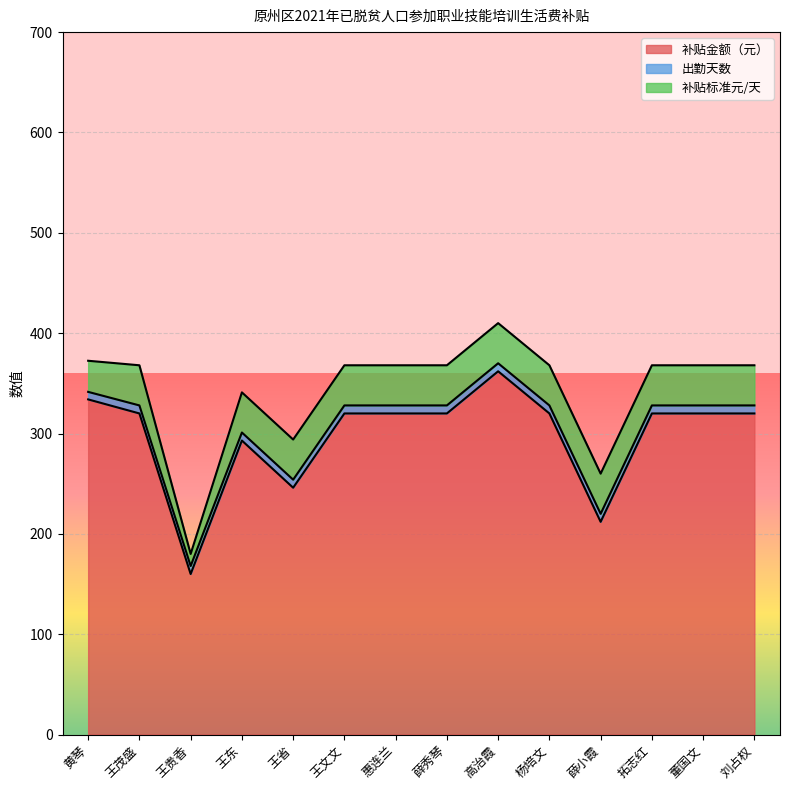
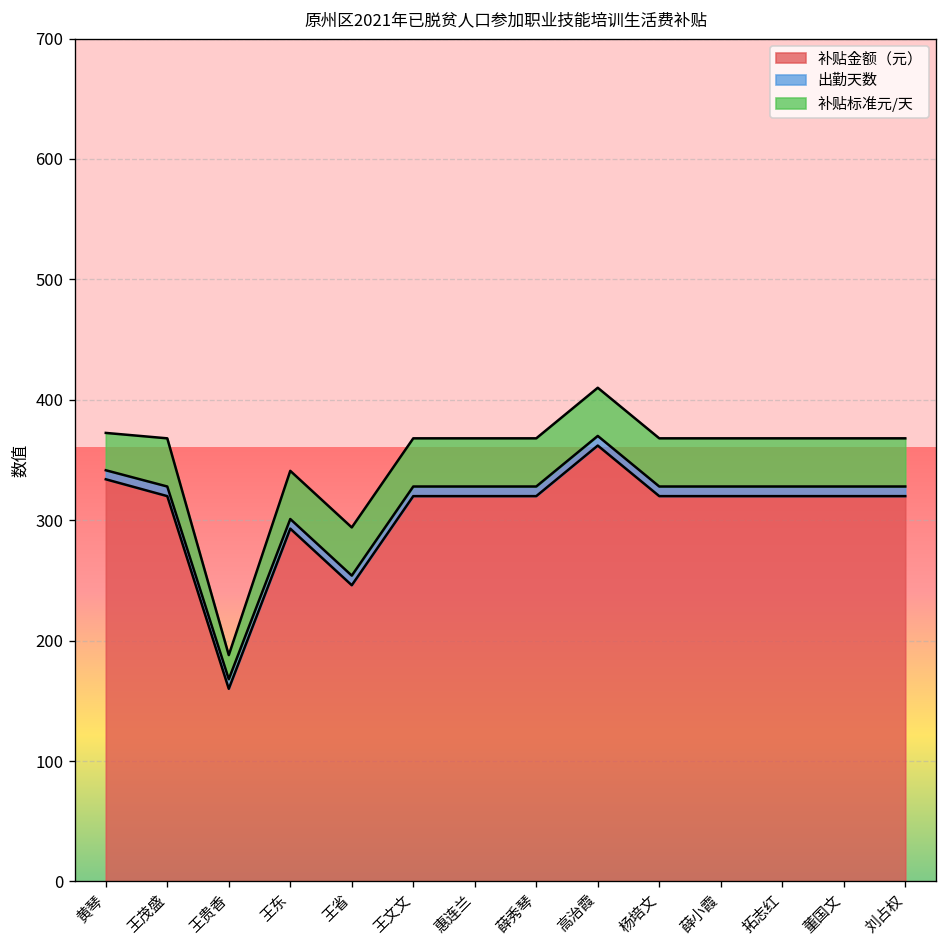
  {
    "补贴金额（元）": {
      "黄琴": 334,
      "王茂盛": 320,
      "王贵香": 160,
      "王东": 293,
      "王省": 246,
      "王文文": 320,
      "惠连兰": 320,
      "薛秀琴": 320,
      "高治霞": 362,
      "杨培文": 320,
-     "薛小霞": 212,
+     "薛小霞": 320,
      "拓志红": 320,
      "董国文": 320,
      "刘占权": 320
    },
    "出勤天数": {
      "黄琴": 8,
      "王茂盛": 8,
      "王贵香": 8,
      "王东": 8,
      "王省": 8,
      "王文文": 8,
      "惠连兰": 8,
      "薛秀琴": 8,
      "高治霞": 8,
      "杨培文": 8,
      "薛小霞": 8,
      "拓志红": 8,
      "董国文": 8,
      "刘占权": 8
    },
    "补贴标准元/天": {
      "黄琴": 31,
      "王茂盛": 40,
-     "王贵香": 12,
+     "王贵香": 20,
      "王东": 40,
      "王省": 40,
      "王文文": 40,
      "惠连兰": 40,
      "薛秀琴": 40,
      "高治霞": 40,
      "杨培文": 40,
      "薛小霞": 40,
      "拓志红": 40,
      "董国文": 40,
      "刘占权": 40
    }
  }
